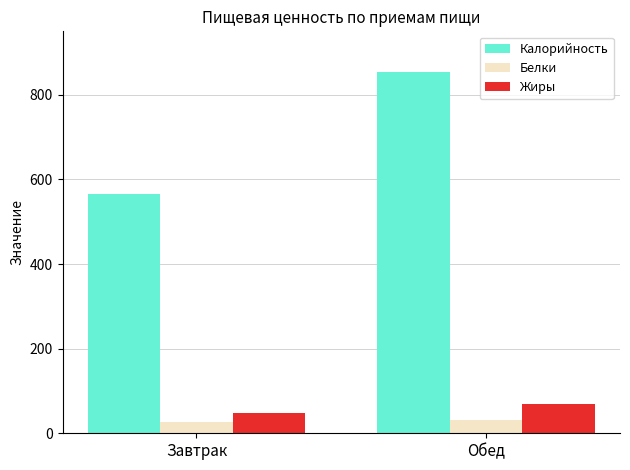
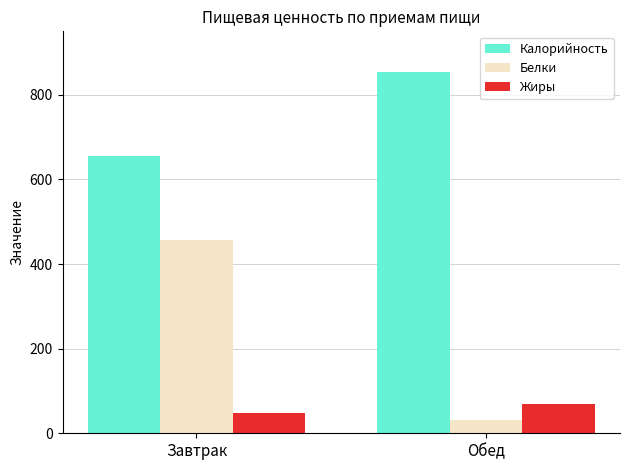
  {
    "Калорийность": {
-     "Завтрак": 570,
+     "Завтрак": 650,
      "Обед": 850
    },
    "Белки": {
-     "Завтрак": 30,
+     "Завтрак": 460,
      "Обед": 30
    },
    "Жиры": {
      "Завтрак": 50,
      "Обед": 70
    }
  }
